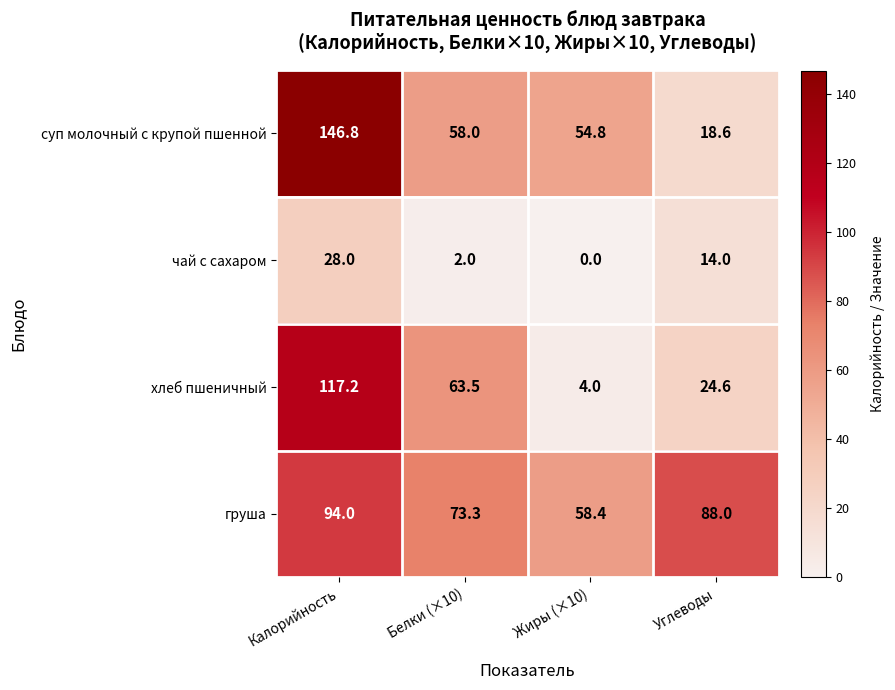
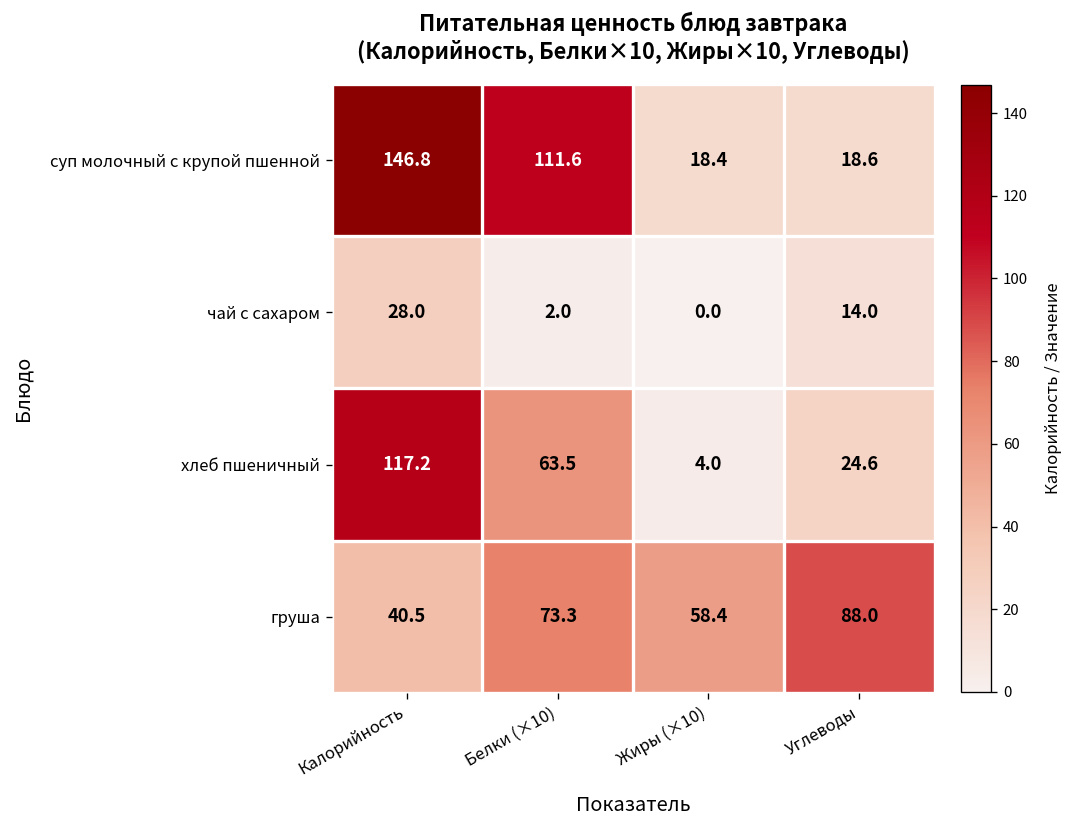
  {
    "суп молочный с крупой пшенной": {
      "Калорийность": 146.8,
-     "Белки (×10)": 58.0,
-     "Жиры (×10)": 54.8,
+     "Белки (×10)": 111.6,
+     "Жиры (×10)": 18.4,
      "Углеводы": 18.6
    },
    "чай с сахаром": {
      "Калорийность": 28.0,
      "Белки (×10)": 2.0,
      "Жиры (×10)": 0.0,
      "Углеводы": 14.0
    },
    "хлеб пшеничный": {
      "Калорийность": 117.2,
      "Белки (×10)": 63.5,
      "Жиры (×10)": 4.0,
      "Углеводы": 24.6
    },
    "груша": {
-     "Калорийность": 94.0,
+     "Калорийность": 40.5,
      "Белки (×10)": 73.3,
      "Жиры (×10)": 58.4,
      "Углеводы": 88.0
    }
  }
